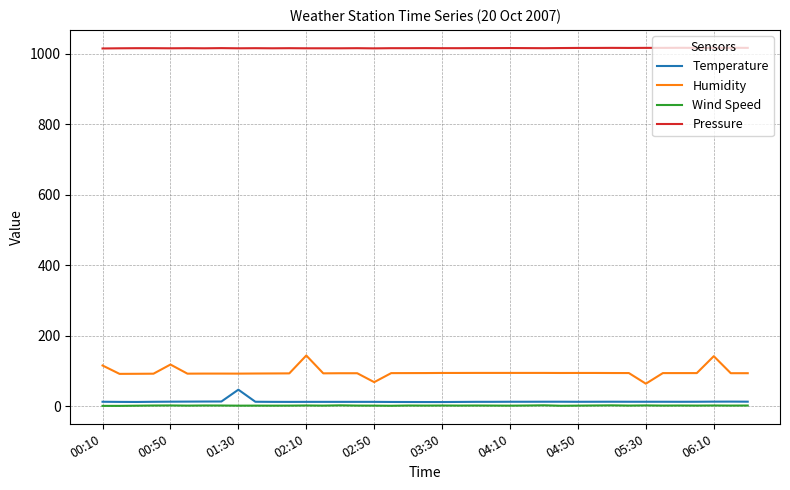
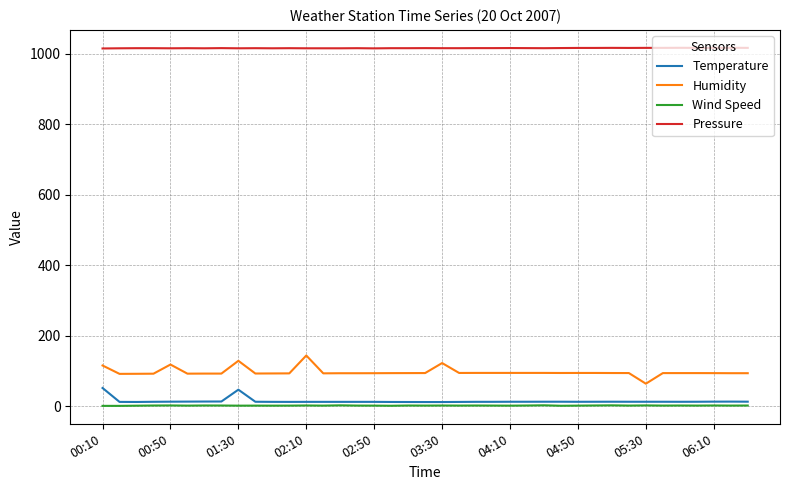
  {
    "Temperature": {
-     "00:10": 10,
+     "00:10": 50,
      "00:50": 10,
      "01:30": 50,
      "02:10": 10,
      "02:50": 10,
      "03:30": 10,
      "04:10": 10,
      "04:50": 10,
      "05:30": 10,
      "06:10": 10
    },
    "Humidity": {
      "00:10": 120,
      "00:50": 120,
-     "01:30": 90,
+     "01:30": 130,
      "02:10": 140,
-     "02:50": 70,
-     "03:30": 90,
+     "02:50": 90,
+     "03:30": 120,
      "04:10": 90,
      "04:50": 90,
      "05:30": 60,
-     "06:10": 140
+     "06:10": 90
    },
    "Wind Speed": {
      "00:10": 0,
      "00:50": 0,
      "01:30": 0,
      "02:10": 0,
      "02:50": 0,
      "03:30": 0,
      "04:10": 0,
      "04:50": 0,
      "05:30": 0,
      "06:10": 0
    },
    "Pressure": {
      "00:10": 1020,
      "00:50": 1020,
      "01:30": 1020,
      "02:10": 1020,
      "02:50": 1020,
      "03:30": 1020,
      "04:10": 1020,
      "04:50": 1020,
      "05:30": 1020
    }
  }
